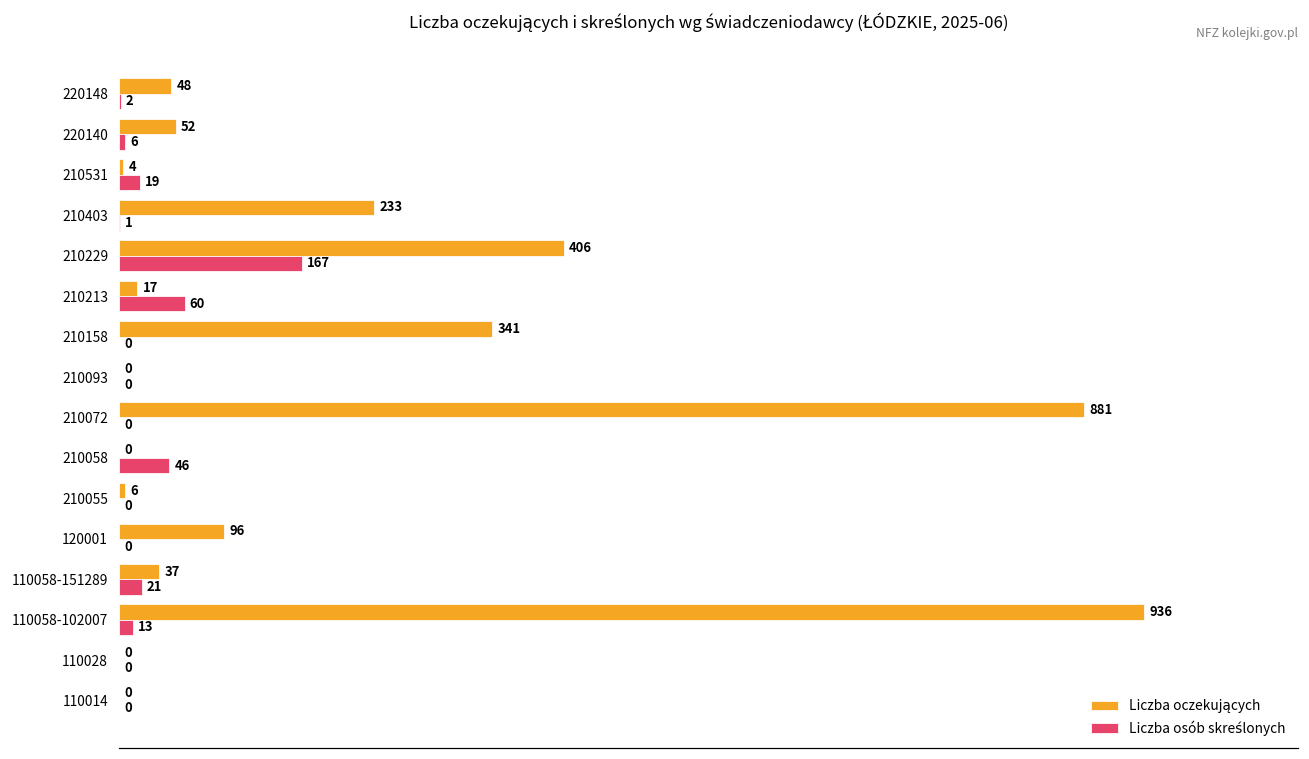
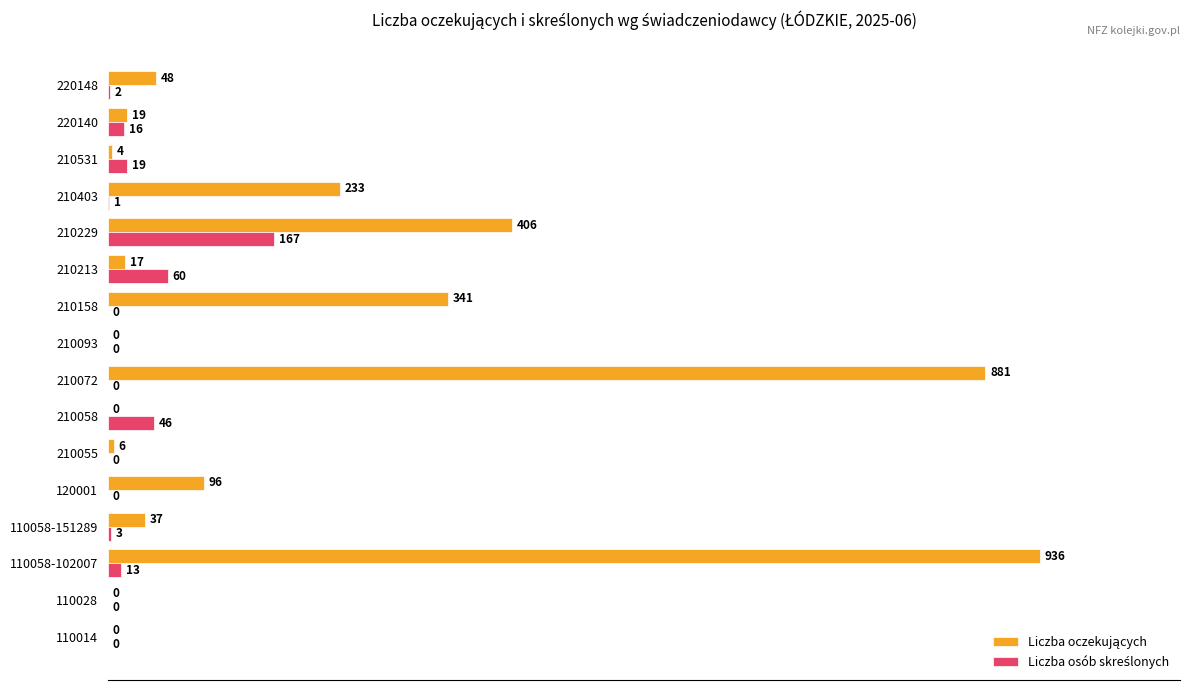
  {
    "Liczba oczekujących": {
-     "220140": 52,
+     "220140": 19,
      "210093": 0,
      "210058": 0,
      "110028": 0,
      "110014": 0
    },
    "Liczba osób skreślonych": {
-     "220140": 6,
+     "220140": 16,
      "210158": 0,
      "210093": 0,
      "210072": 0,
      "210055": 0,
      "120001": 0,
-     "110058-151289": 21,
+     "110058-151289": 3,
      "110028": 0,
      "110014": 0
    }
  }
